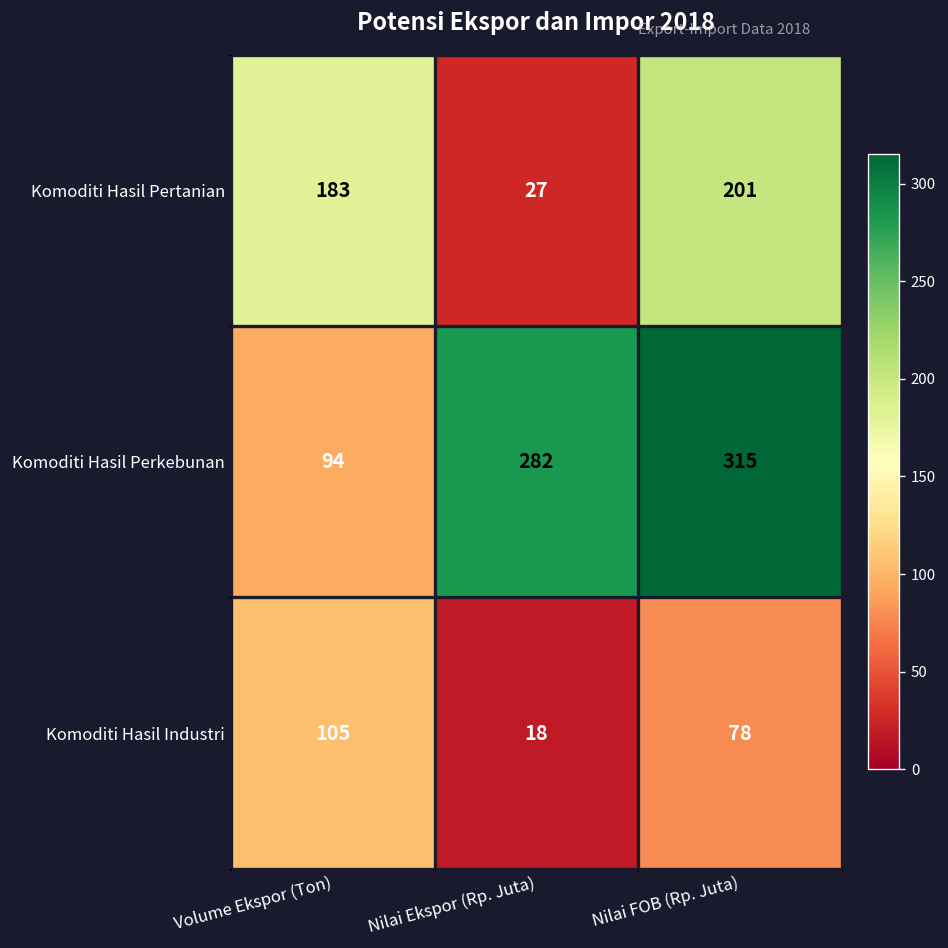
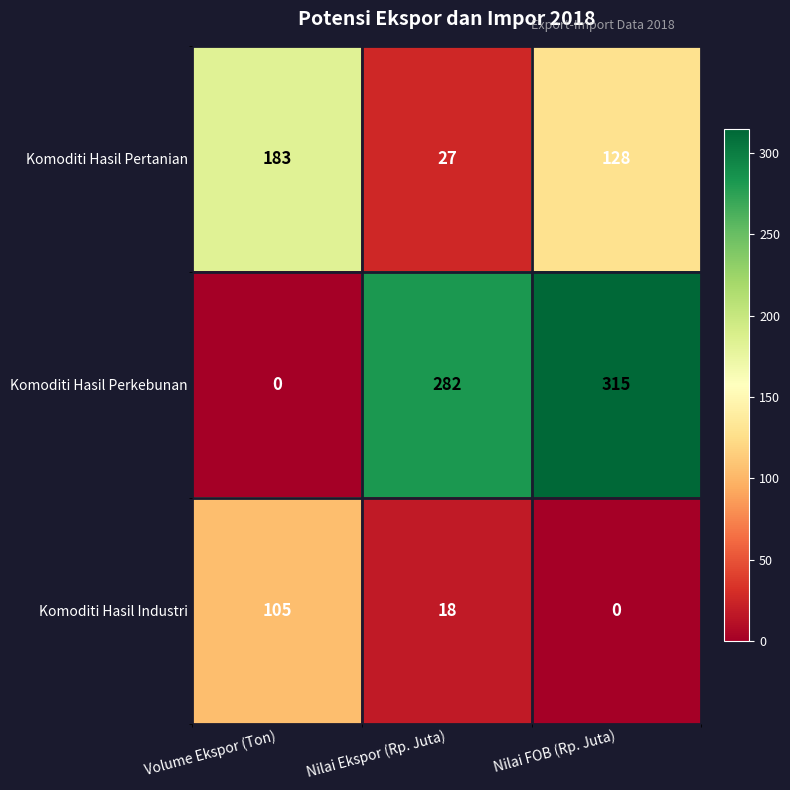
  {
    "Komoditi Hasil Pertanian": {
      "Volume Ekspor (Ton)": 183,
      "Nilai Ekspor (Rp. Juta)": 27,
-     "Nilai FOB (Rp. Juta)": 201
+     "Nilai FOB (Rp. Juta)": 128
    },
    "Komoditi Hasil Perkebunan": {
-     "Volume Ekspor (Ton)": 94,
+     "Volume Ekspor (Ton)": 0,
      "Nilai Ekspor (Rp. Juta)": 282,
      "Nilai FOB (Rp. Juta)": 315
    },
    "Komoditi Hasil Industri": {
      "Volume Ekspor (Ton)": 105,
      "Nilai Ekspor (Rp. Juta)": 18,
-     "Nilai FOB (Rp. Juta)": 78
+     "Nilai FOB (Rp. Juta)": 0
    }
  }
